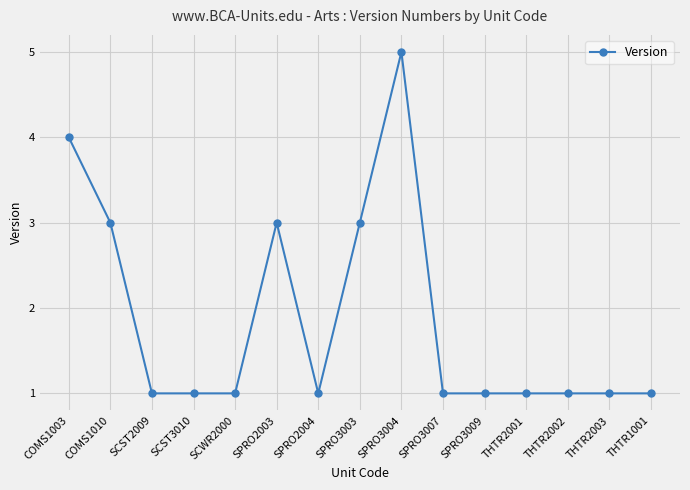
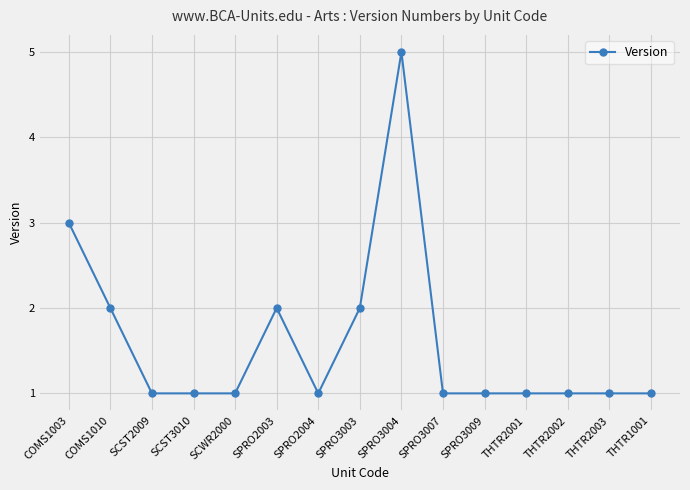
  {
-   "COMS1003": 4,
-   "COMS1010": 3,
+   "COMS1003": 3,
+   "COMS1010": 2,
    "SCST2009": 1,
    "SCST3010": 1,
    "SCWR2000": 1,
-   "SPRO2003": 3,
+   "SPRO2003": 2,
    "SPRO2004": 1,
-   "SPRO3003": 3,
+   "SPRO3003": 2,
    "SPRO3004": 5,
    "SPRO3007": 1,
    "SPRO3009": 1,
    "THTR2001": 1,
    "THTR2002": 1,
    "THTR2003": 1,
    "THTR1001": 1
  }
